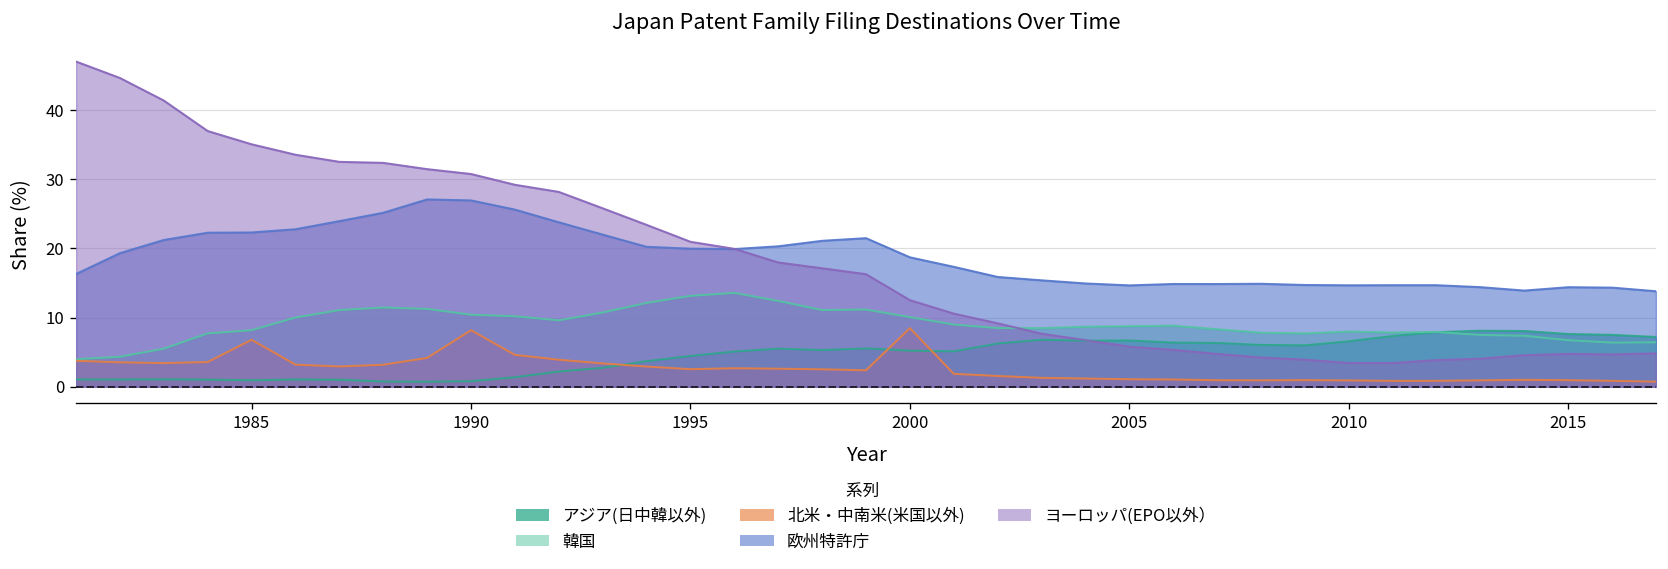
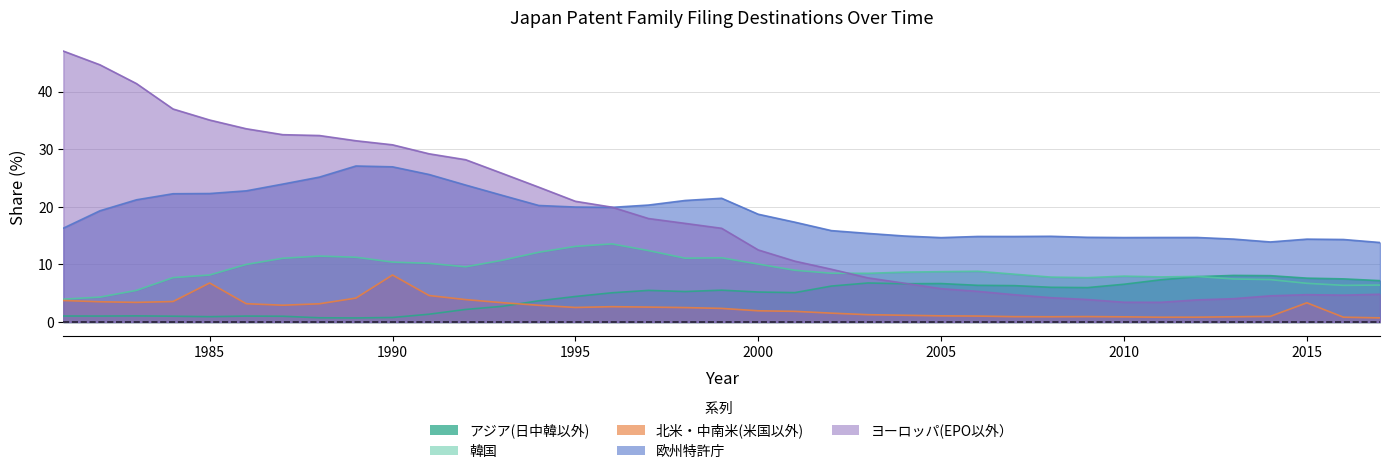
  {
    "北米・中南米(米国以外)": {
      "1985": 7,
      "1990": 8,
      "1995": 3,
-     "2000": 8,
+     "2000": 2,
      "2005": 1,
      "2010": 1,
-     "2015": 1
+     "2015": 3
    }
  }
